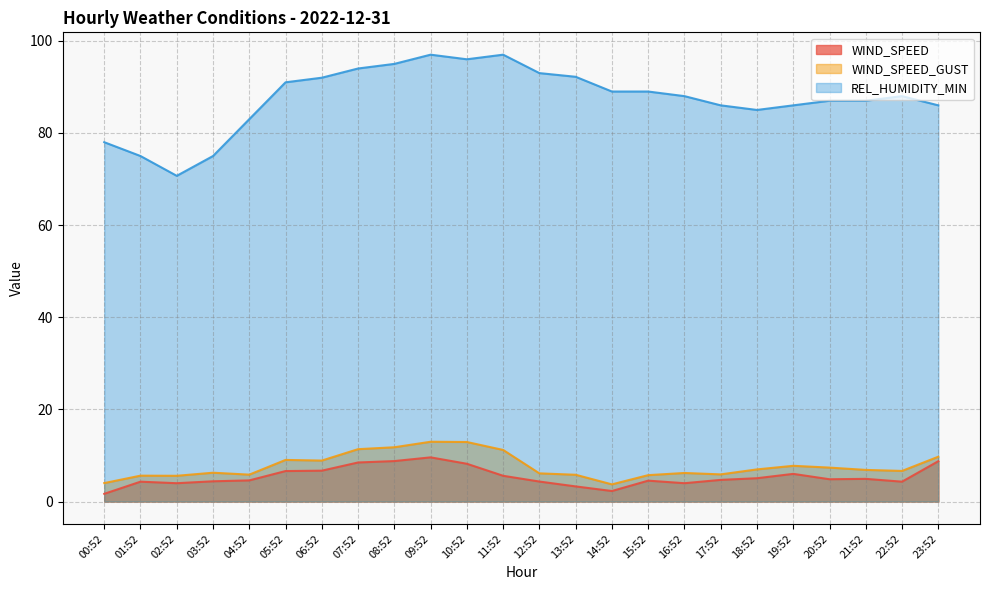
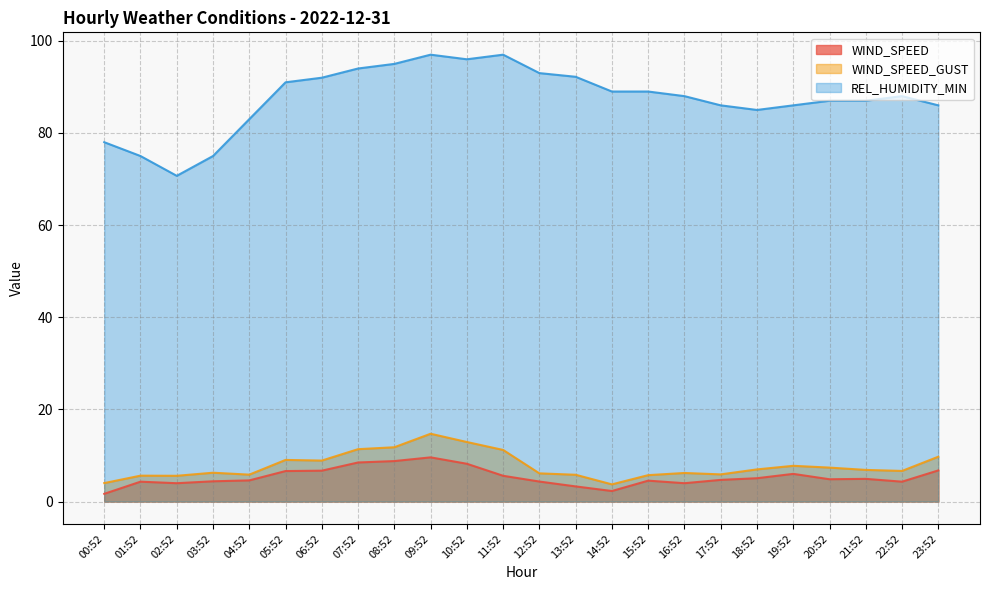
  {
    "WIND_SPEED": {
      "00:52": 2,
      "01:52": 4,
      "02:52": 4,
      "03:52": 4,
      "04:52": 5,
      "05:52": 7,
      "06:52": 7,
      "07:52": 8,
      "08:52": 9,
      "09:52": 10,
      "10:52": 8,
      "11:52": 6,
      "12:52": 4,
      "13:52": 3,
      "14:52": 2,
      "15:52": 5,
      "16:52": 4,
      "17:52": 5,
      "18:52": 5,
      "19:52": 6,
      "20:52": 5,
      "21:52": 5,
      "22:52": 4,
-     "23:52": 9
+     "23:52": 7
    },
    "WIND_SPEED_GUST": {
      "00:52": 4,
      "01:52": 6,
      "02:52": 6,
      "03:52": 6,
      "04:52": 6,
      "05:52": 9,
      "06:52": 9,
      "07:52": 11,
      "08:52": 12,
-     "09:52": 13,
+     "09:52": 15,
      "10:52": 13,
      "11:52": 11,
      "12:52": 6,
      "13:52": 6,
      "14:52": 4,
      "15:52": 6,
      "16:52": 6,
      "17:52": 6,
      "18:52": 7,
      "19:52": 8,
      "20:52": 7,
      "21:52": 7,
      "22:52": 7,
      "23:52": 10
    },
    "REL_HUMIDITY_MIN": {
      "00:52": 78,
      "01:52": 75,
      "02:52": 71,
      "03:52": 75,
      "04:52": 83,
      "05:52": 91,
      "06:52": 92,
      "07:52": 94,
      "08:52": 95,
      "09:52": 97,
      "10:52": 96,
      "11:52": 97,
      "12:52": 93,
      "13:52": 92,
      "14:52": 89,
      "15:52": 89,
      "16:52": 88,
      "17:52": 86,
      "18:52": 85,
      "19:52": 86,
      "20:52": 87,
      "21:52": 87,
      "23:52": 86
    }
  }
